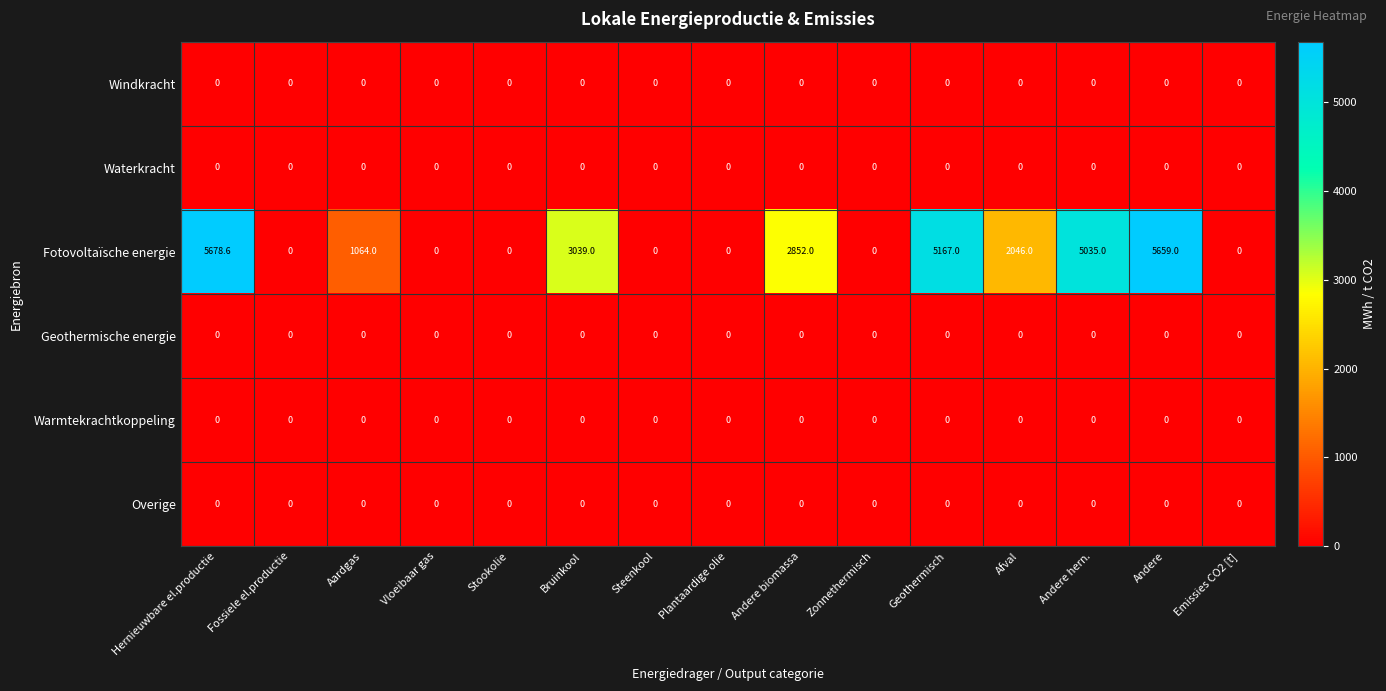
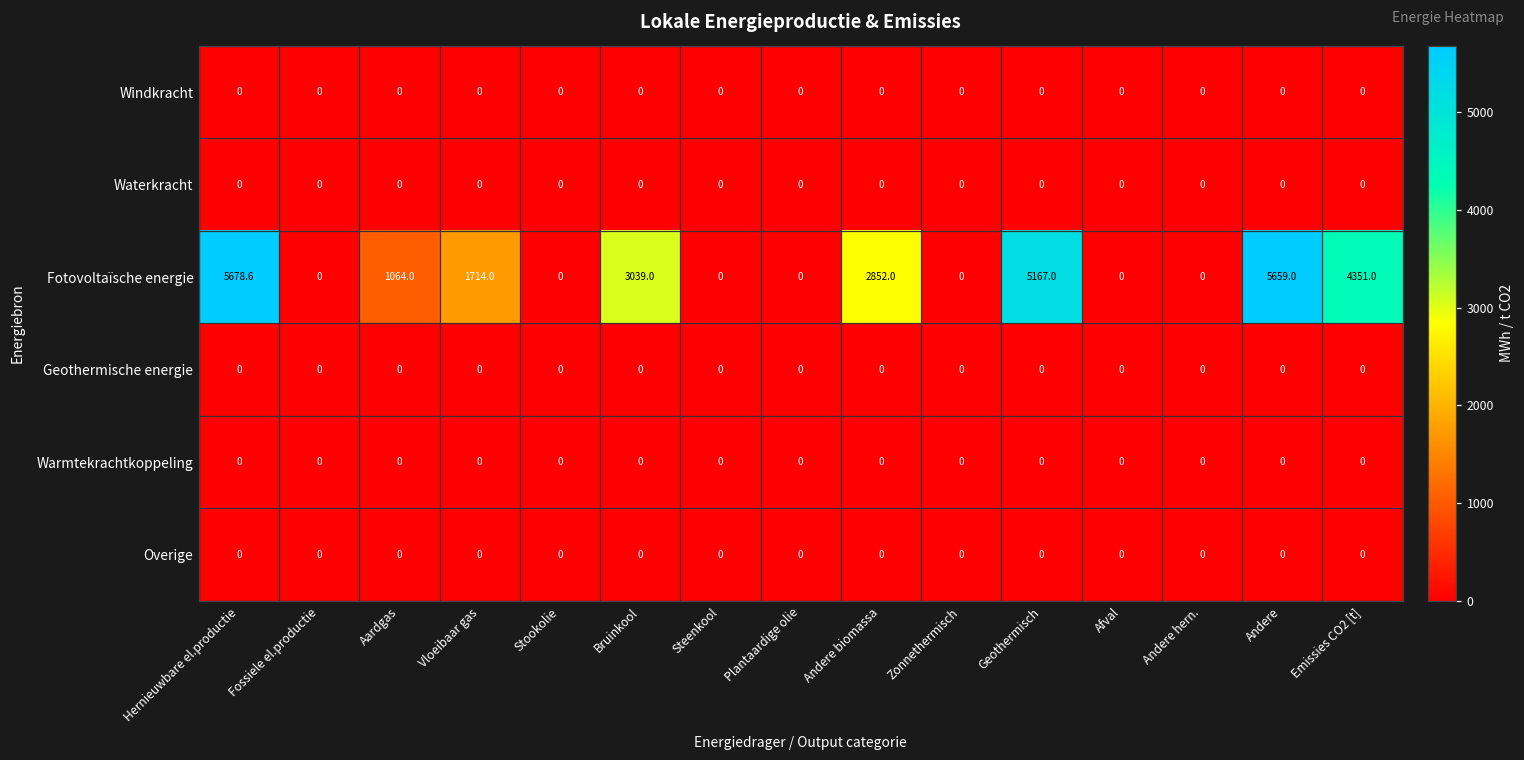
  {
    "Windkracht": {
      "Hernieuwbare el.productie": 0,
      "Fossiele el.productie": 0,
      "Aardgas": 0,
      "Vloeibaar gas": 0,
      "Stookolie": 0,
      "Bruinkool": 0,
      "Steenkool": 0,
      "Plantaardige olie": 0,
      "Andere biomassa": 0,
      "Zonnethermisch": 0,
      "Geothermisch": 0,
      "Afval": 0,
      "Andere hern.": 0,
      "Andere": 0,
      "Emissies CO2 [t]": 0
    },
    "Waterkracht": {
      "Hernieuwbare el.productie": 0,
      "Fossiele el.productie": 0,
      "Aardgas": 0,
      "Vloeibaar gas": 0,
      "Stookolie": 0,
      "Bruinkool": 0,
      "Steenkool": 0,
      "Plantaardige olie": 0,
      "Andere biomassa": 0,
      "Zonnethermisch": 0,
      "Geothermisch": 0,
      "Afval": 0,
      "Andere hern.": 0,
      "Andere": 0,
      "Emissies CO2 [t]": 0
    },
    "Fotovoltaïsche energie": {
      "Hernieuwbare el.productie": 5678.6,
      "Fossiele el.productie": 0,
      "Aardgas": 1064.0,
-     "Vloeibaar gas": 0,
+     "Vloeibaar gas": 1714.0,
      "Stookolie": 0,
      "Bruinkool": 3039.0,
      "Steenkool": 0,
      "Plantaardige olie": 0,
      "Andere biomassa": 2852.0,
      "Zonnethermisch": 0,
      "Geothermisch": 5167.0,
-     "Afval": 2046.0,
-     "Andere hern.": 5035.0,
+     "Afval": 0,
+     "Andere hern.": 0,
      "Andere": 5659.0,
-     "Emissies CO2 [t]": 0
+     "Emissies CO2 [t]": 4351.0
    },
    "Geothermische energie": {
      "Hernieuwbare el.productie": 0,
      "Fossiele el.productie": 0,
      "Aardgas": 0,
      "Vloeibaar gas": 0,
      "Stookolie": 0,
      "Bruinkool": 0,
      "Steenkool": 0,
      "Plantaardige olie": 0,
      "Andere biomassa": 0,
      "Zonnethermisch": 0,
      "Geothermisch": 0,
      "Afval": 0,
      "Andere hern.": 0,
      "Andere": 0,
      "Emissies CO2 [t]": 0
    },
    "Warmtekrachtkoppeling": {
      "Hernieuwbare el.productie": 0,
      "Fossiele el.productie": 0,
      "Aardgas": 0,
      "Vloeibaar gas": 0,
      "Stookolie": 0,
      "Bruinkool": 0,
      "Steenkool": 0,
      "Plantaardige olie": 0,
      "Andere biomassa": 0,
      "Zonnethermisch": 0,
      "Geothermisch": 0,
      "Afval": 0,
      "Andere hern.": 0,
      "Andere": 0,
      "Emissies CO2 [t]": 0
    },
    "Overige": {
      "Hernieuwbare el.productie": 0,
      "Fossiele el.productie": 0,
      "Aardgas": 0,
      "Vloeibaar gas": 0,
      "Stookolie": 0,
      "Bruinkool": 0,
      "Steenkool": 0,
      "Plantaardige olie": 0,
      "Andere biomassa": 0,
      "Zonnethermisch": 0,
      "Geothermisch": 0,
      "Afval": 0,
      "Andere hern.": 0,
      "Andere": 0,
      "Emissies CO2 [t]": 0
    }
  }
